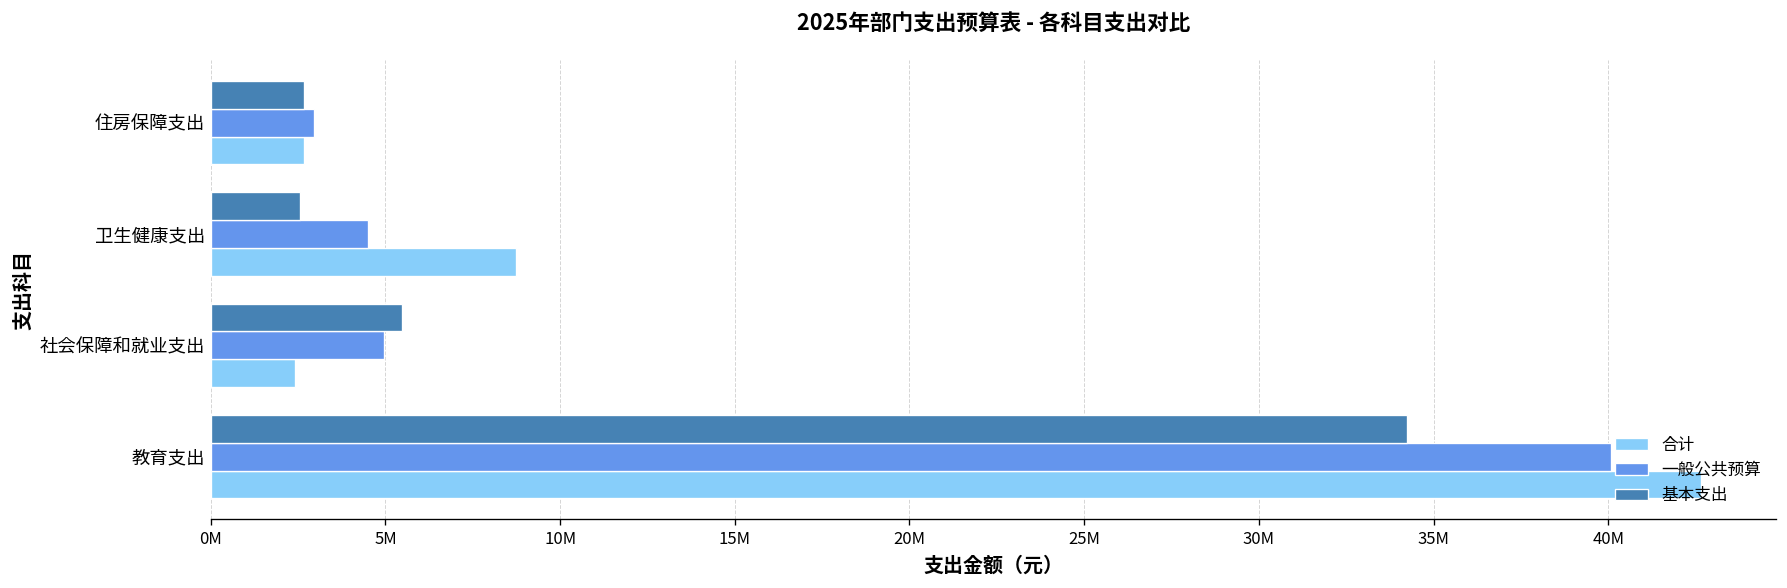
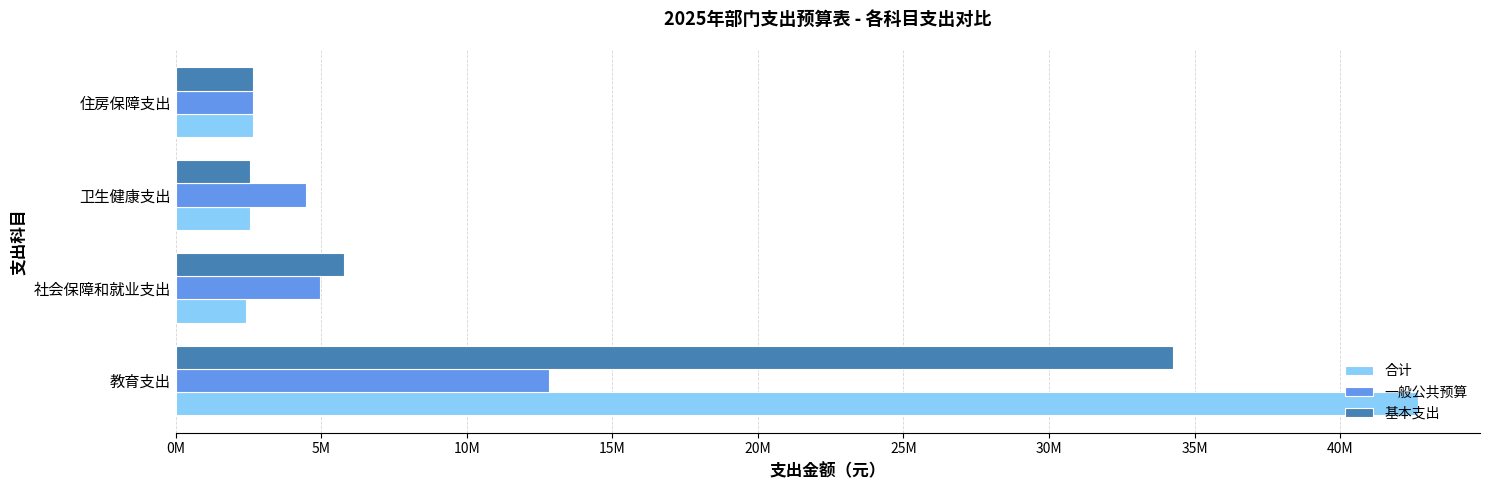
  {
    "合计": {
      "住房保障支出": 2700000,
-     "卫生健康支出": 8700000,
+     "卫生健康支出": 2500000,
      "社会保障和就业支出": 2400000,
      "教育支出": 42700000
    },
    "一般公共预算": {
-     "住房保障支出": 2900000,
+     "住房保障支出": 2700000,
      "卫生健康支出": 4500000,
      "社会保障和就业支出": 5000000,
-     "教育支出": 40100000
+     "教育支出": 12800000
    },
    "基本支出": {
      "住房保障支出": 2700000,
      "卫生健康支出": 2500000,
-     "社会保障和就业支出": 5500000,
+     "社会保障和就业支出": 5800000,
      "教育支出": 34300000
    }
  }
